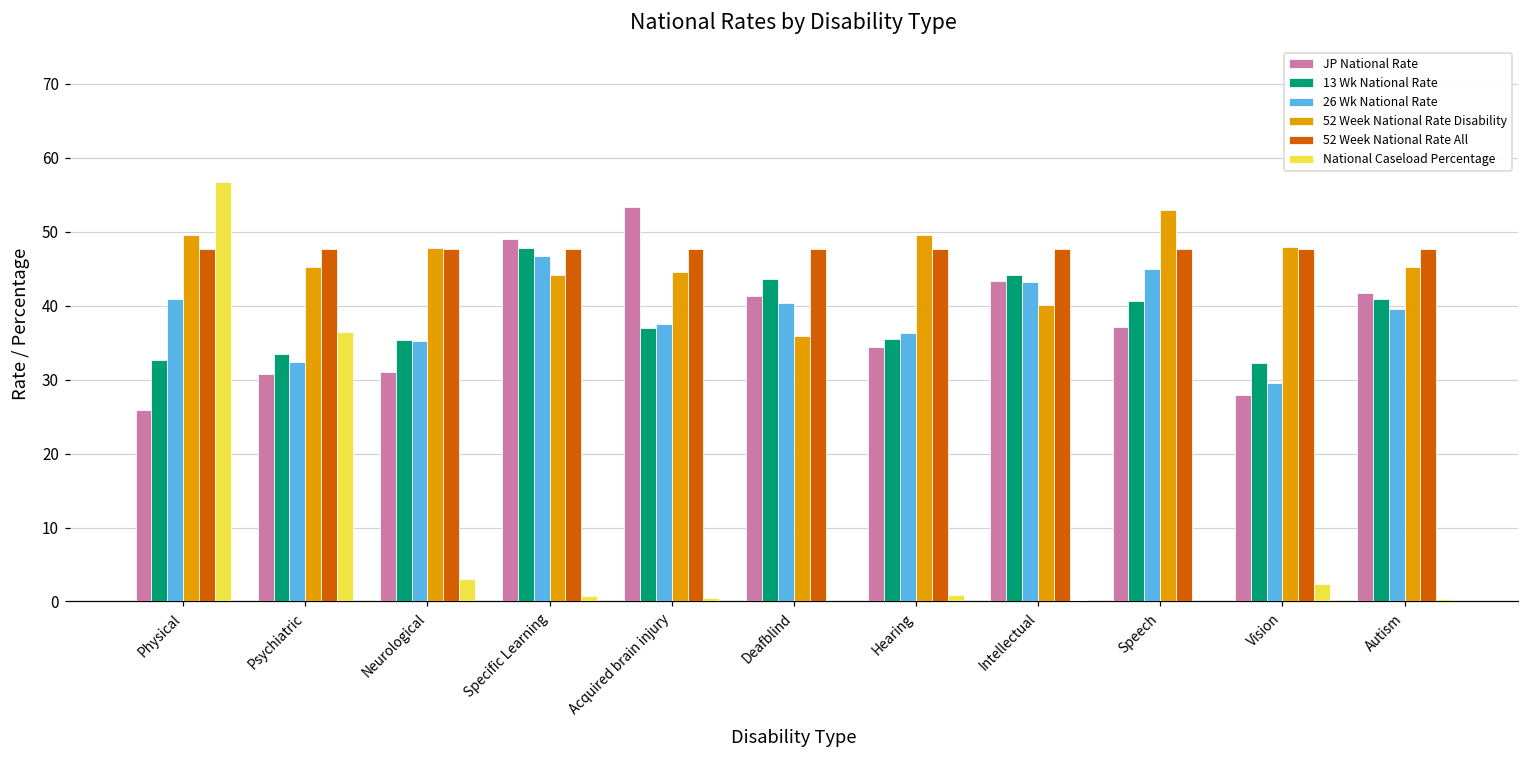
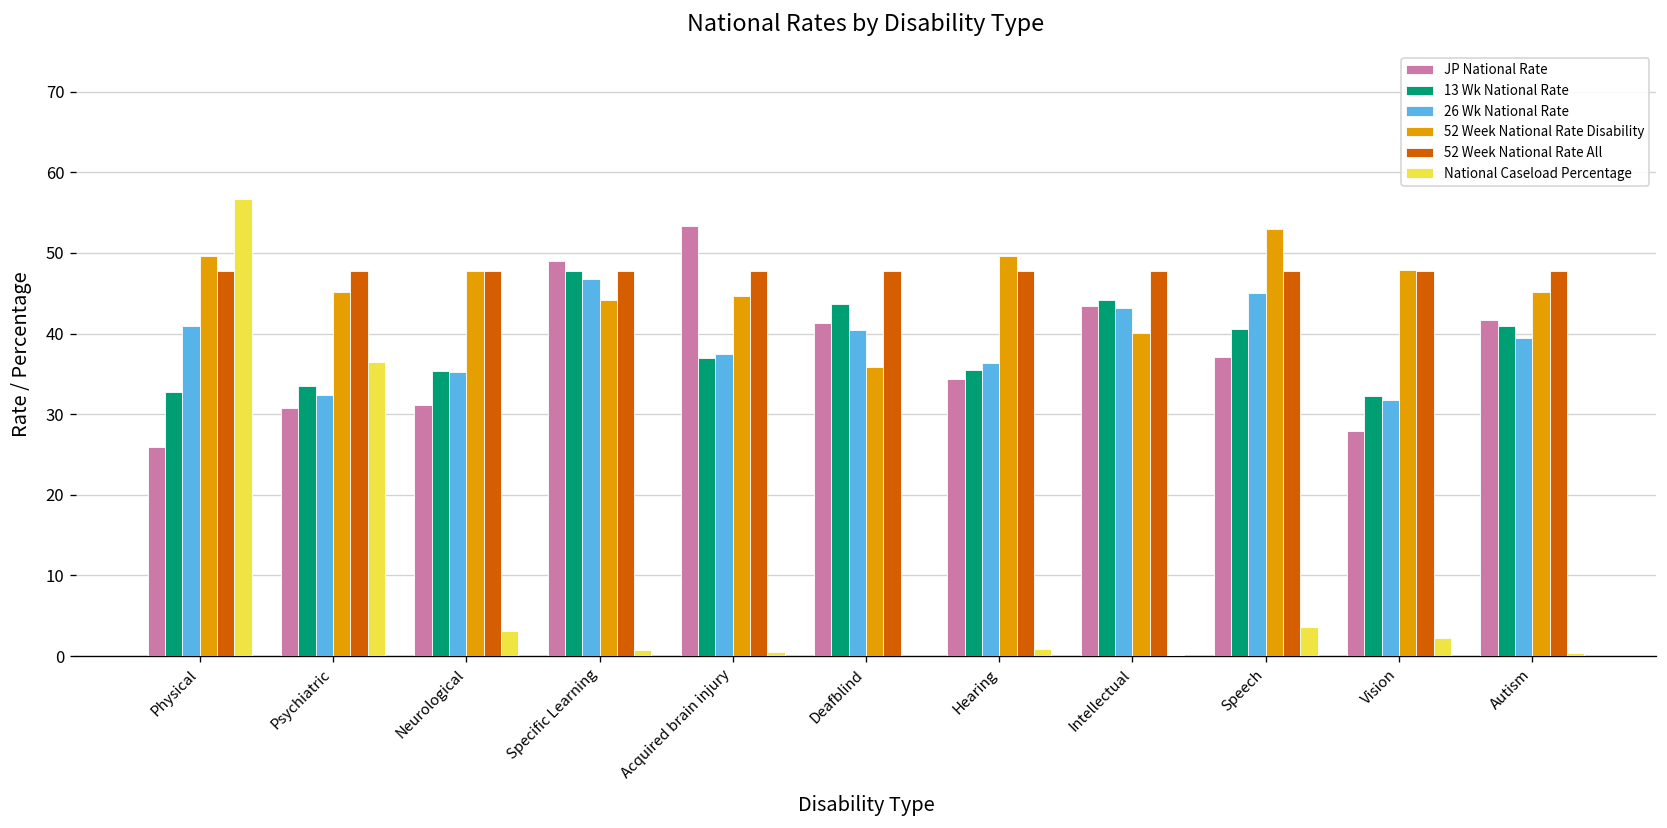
  {
    "JP National Rate": {
      "Physical": 26,
      "Psychiatric": 31,
      "Neurological": 31,
      "Specific Learning": 49,
      "Acquired brain injury": 53,
      "Deafblind": 41,
      "Hearing": 34,
      "Intellectual": 43,
      "Speech": 37,
      "Vision": 28,
      "Autism": 42
    },
    "13 Wk National Rate": {
      "Physical": 33,
      "Psychiatric": 34,
      "Neurological": 35,
      "Specific Learning": 48,
      "Acquired brain injury": 37,
      "Deafblind": 44,
      "Hearing": 36,
      "Intellectual": 44,
      "Speech": 41,
      "Vision": 32,
      "Autism": 41
    },
    "26 Wk National Rate": {
      "Physical": 41,
      "Psychiatric": 32,
      "Neurological": 35,
      "Specific Learning": 47,
      "Acquired brain injury": 38,
      "Deafblind": 40,
      "Hearing": 36,
      "Intellectual": 43,
      "Speech": 45,
-     "Vision": 30,
+     "Vision": 32,
      "Autism": 40
    },
    "52 Week National Rate Disability": {
      "Physical": 50,
      "Psychiatric": 45,
      "Neurological": 48,
      "Specific Learning": 44,
      "Acquired brain injury": 45,
      "Deafblind": 36,
      "Hearing": 50,
      "Intellectual": 40,
      "Speech": 53,
      "Vision": 48,
      "Autism": 45
    },
    "52 Week National Rate All": {
      "Physical": 48,
      "Psychiatric": 48,
      "Neurological": 48,
      "Specific Learning": 48,
      "Acquired brain injury": 48,
      "Deafblind": 48,
      "Hearing": 48,
      "Intellectual": 48,
      "Speech": 48,
      "Vision": 48,
      "Autism": 48
    },
    "National Caseload Percentage": {
      "Physical": 57,
      "Psychiatric": 37,
      "Neurological": 3,
      "Specific Learning": 1,
      "Acquired brain injury": 1,
      "Deafblind": 0,
      "Hearing": 1,
-     "Speech": 0,
+     "Speech": 4,
      "Vision": 2,
      "Autism": 0
    }
  }
